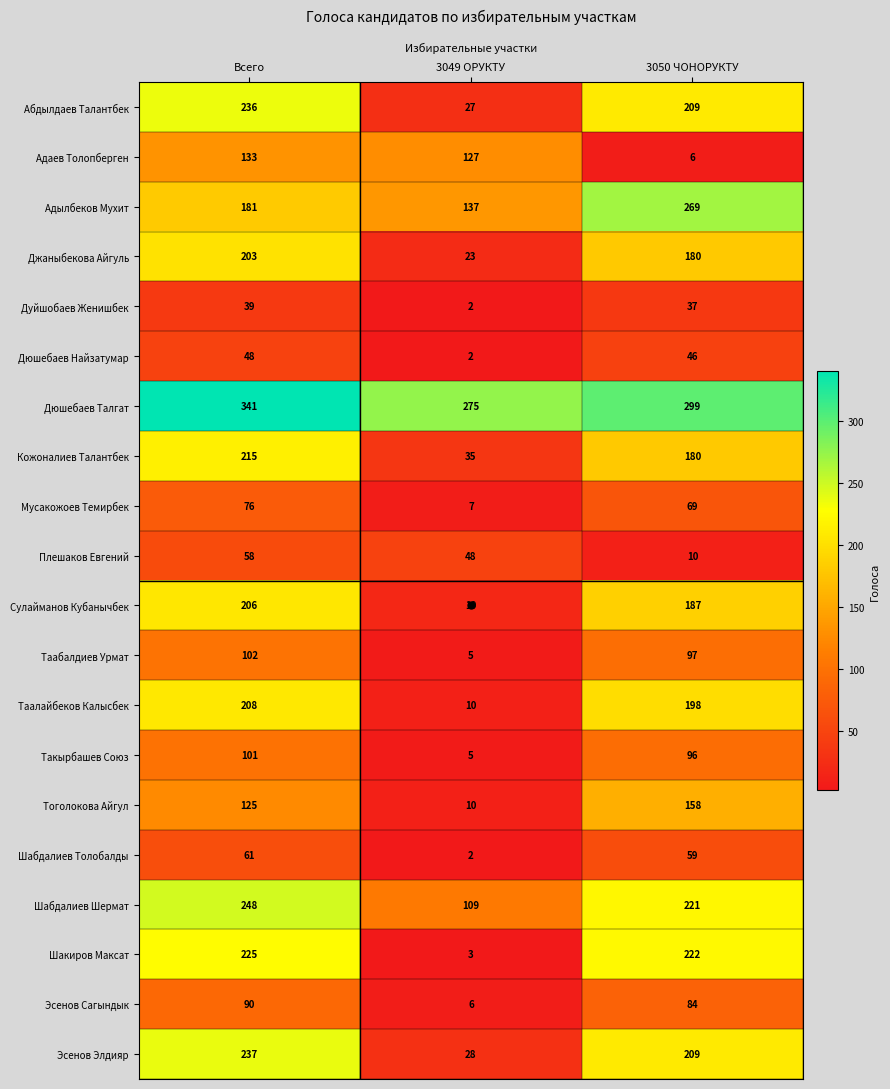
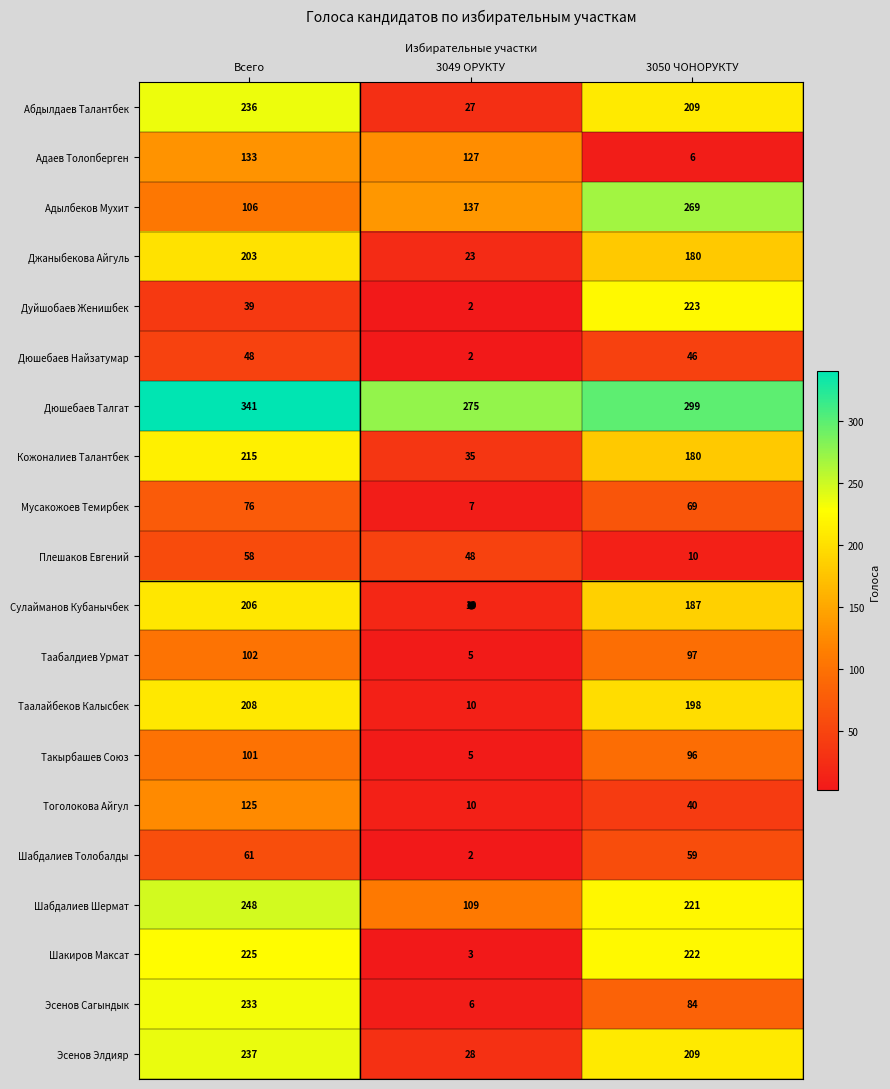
  {
    "Абдылдаев Талантбек": {
      "Всего": 236,
      "3049 ОРУКТУ": 27,
      "3050 ЧОНОРУКТУ": 209
    },
    "Адаев Толопберген": {
      "Всего": 133,
      "3049 ОРУКТУ": 127,
      "3050 ЧОНОРУКТУ": 6
    },
    "Адылбеков Мухит": {
-     "Всего": 181,
+     "Всего": 106,
      "3049 ОРУКТУ": 137,
      "3050 ЧОНОРУКТУ": 269
    },
    "Джаныбекова Айгуль": {
      "Всего": 203,
      "3049 ОРУКТУ": 23,
      "3050 ЧОНОРУКТУ": 180
    },
    "Дуйшобаев Женишбек": {
      "Всего": 39,
      "3049 ОРУКТУ": 2,
-     "3050 ЧОНОРУКТУ": 37
+     "3050 ЧОНОРУКТУ": 223
    },
    "Дюшебаев Найзатумар": {
      "Всего": 48,
      "3049 ОРУКТУ": 2,
      "3050 ЧОНОРУКТУ": 46
    },
    "Дюшебаев Талгат": {
      "Всего": 341,
      "3049 ОРУКТУ": 275,
      "3050 ЧОНОРУКТУ": 299
    },
    "Кожоналиев Талантбек": {
      "Всего": 215,
      "3049 ОРУКТУ": 35,
      "3050 ЧОНОРУКТУ": 180
    },
    "Мусакожоев Темирбек": {
      "Всего": 76,
      "3049 ОРУКТУ": 7,
      "3050 ЧОНОРУКТУ": 69
    },
    "Плешаков Евгений": {
      "Всего": 58,
      "3049 ОРУКТУ": 48,
      "3050 ЧОНОРУКТУ": 10
    },
    "Сулайманов Кубанычбек": {
      "Всего": 206,
      "3050 ЧОНОРУКТУ": 187
    },
    "Таабалдиев Урмат": {
      "Всего": 102,
      "3049 ОРУКТУ": 5,
      "3050 ЧОНОРУКТУ": 97
    },
    "Таалайбеков Калысбек": {
      "Всего": 208,
      "3049 ОРУКТУ": 10,
      "3050 ЧОНОРУКТУ": 198
    },
    "Такырбашев Союз": {
      "Всего": 101,
      "3049 ОРУКТУ": 5,
      "3050 ЧОНОРУКТУ": 96
    },
    "Тоголокова Айгул": {
      "Всего": 125,
      "3049 ОРУКТУ": 10,
-     "3050 ЧОНОРУКТУ": 158
+     "3050 ЧОНОРУКТУ": 40
    },
    "Шабдалиев Толобалды": {
      "Всего": 61,
      "3049 ОРУКТУ": 2,
      "3050 ЧОНОРУКТУ": 59
    },
    "Шабдалиев Шермат": {
      "Всего": 248,
      "3049 ОРУКТУ": 109,
      "3050 ЧОНОРУКТУ": 221
    },
    "Шакиров Максат": {
      "Всего": 225,
      "3049 ОРУКТУ": 3,
      "3050 ЧОНОРУКТУ": 222
    },
    "Эсенов Сагындык": {
-     "Всего": 90,
+     "Всего": 233,
      "3049 ОРУКТУ": 6,
      "3050 ЧОНОРУКТУ": 84
    },
    "Эсенов Элдияр": {
      "Всего": 237,
      "3049 ОРУКТУ": 28,
      "3050 ЧОНОРУКТУ": 209
    }
  }
